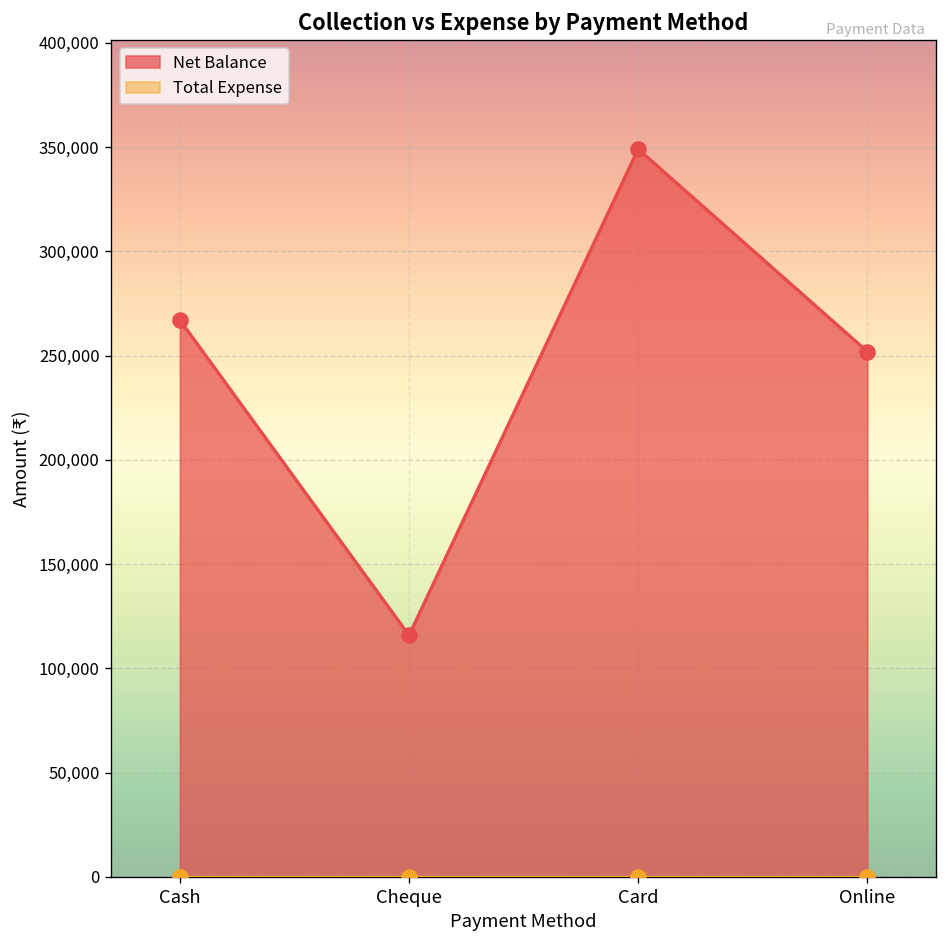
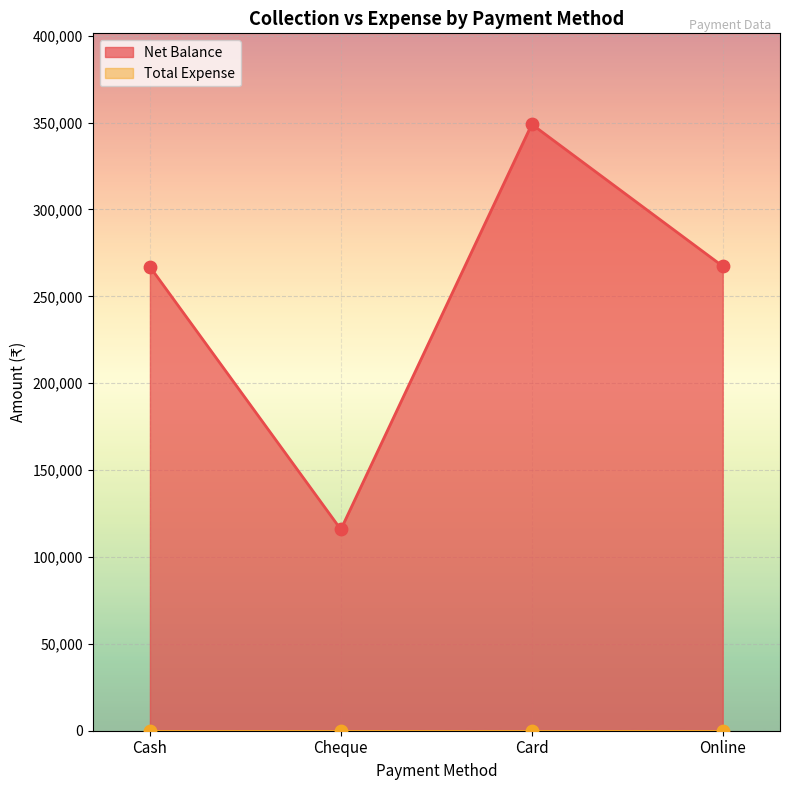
  {
    "Net Balance": {
      "Cash": "267,000",
      "Cheque": "116,000",
      "Card": "349,000",
-     "Online": "252,000"
+     "Online": "267,000"
    },
    "Total Expense": {
      "Cash": "0",
      "Cheque": "0",
      "Card": "0",
      "Online": "0"
    }
  }
